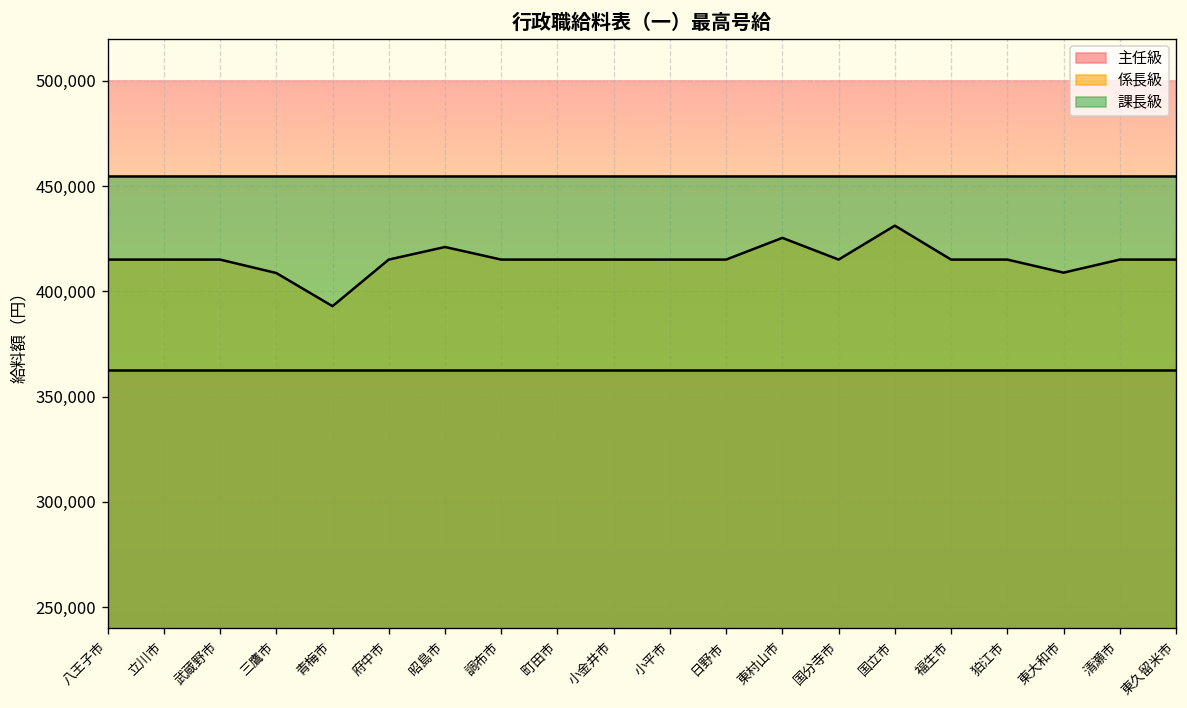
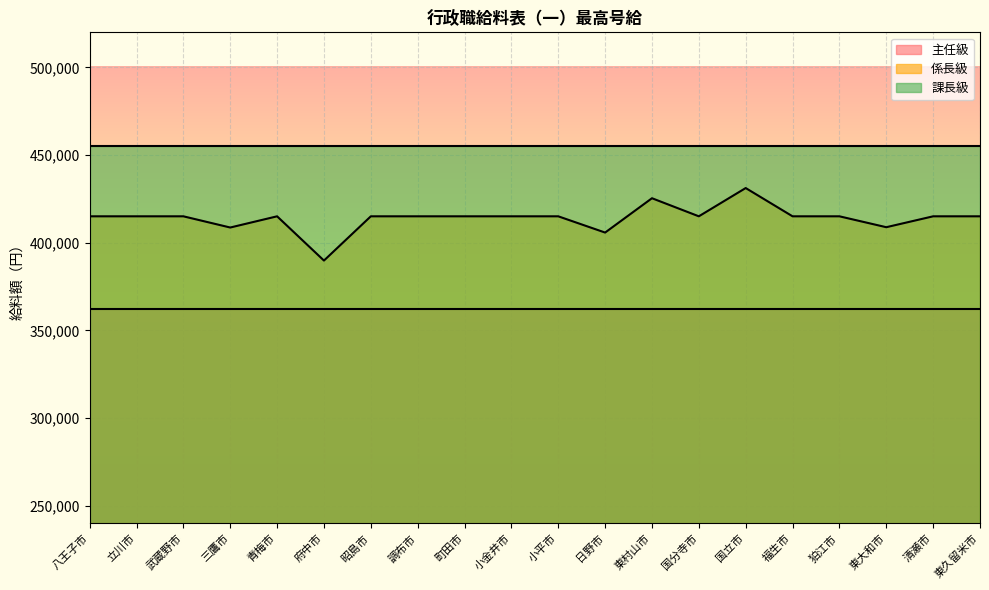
  {
    "主任級": {
      "八王子市": "363,000",
      "立川市": "363,000",
      "武蔵野市": "363,000",
      "三鷹市": "363,000",
      "青梅市": "363,000",
      "府中市": "363,000",
      "昭島市": "363,000",
      "調布市": "363,000",
      "町田市": "363,000",
      "小金井市": "363,000",
      "小平市": "363,000",
      "日野市": "363,000",
      "東村山市": "363,000",
      "国分寺市": "363,000",
      "国立市": "363,000",
      "福生市": "363,000",
      "狛江市": "363,000",
      "東大和市": "363,000",
      "清瀬市": "363,000",
      "東久留米市": "363,000"
    },
    "係長級": {
      "八王子市": "415,000",
      "立川市": "415,000",
      "武蔵野市": "415,000",
      "三鷹市": "409,000",
-     "青梅市": "393,000",
-     "府中市": "415,000",
-     "昭島市": "421,000",
+     "青梅市": "415,000",
+     "府中市": "390,000",
+     "昭島市": "415,000",
      "調布市": "415,000",
      "町田市": "415,000",
      "小金井市": "415,000",
      "小平市": "415,000",
-     "日野市": "415,000",
+     "日野市": "406,000",
      "東村山市": "425,000",
      "国分寺市": "415,000",
      "国立市": "431,000",
      "福生市": "415,000",
      "狛江市": "415,000",
      "東大和市": "409,000",
      "清瀬市": "415,000",
      "東久留米市": "415,000"
    },
    "課長級": {
      "八王子市": "455,000",
      "立川市": "455,000",
      "武蔵野市": "455,000",
      "三鷹市": "455,000",
      "青梅市": "455,000",
      "府中市": "455,000",
      "昭島市": "455,000",
      "調布市": "455,000",
      "町田市": "455,000",
      "小金井市": "455,000",
      "小平市": "455,000",
      "日野市": "455,000",
      "東村山市": "455,000",
      "国分寺市": "455,000",
      "国立市": "455,000",
      "福生市": "455,000",
      "狛江市": "455,000",
      "東大和市": "455,000",
      "清瀬市": "455,000",
      "東久留米市": "455,000"
    }
  }
